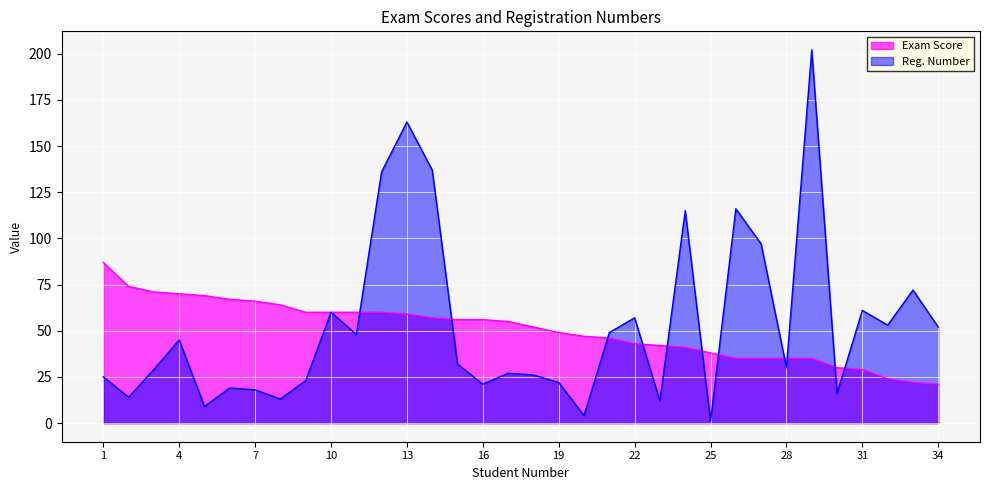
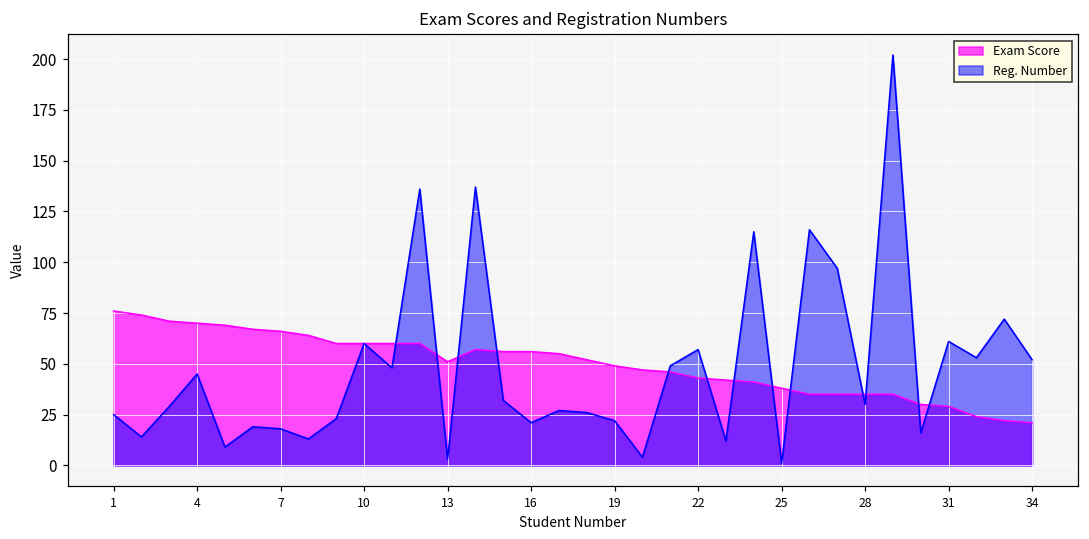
  {
    "Exam Score": {
-     "1": 87,
+     "1": 76,
      "4": 70,
      "7": 66,
-     "13": 59,
+     "13": 51,
      "16": 56,
      "19": 49,
      "22": 43,
      "25": 38,
      "28": 35,
      "31": 29,
      "34": 21
    },
    "Reg. Number": {
      "1": 25,
      "4": 45,
      "7": 18,
-     "13": 163,
+     "13": 3,
      "16": 21,
      "19": 22,
      "22": 57,
      "25": 1,
      "28": 30,
      "31": 61,
      "34": 52
    }
  }
